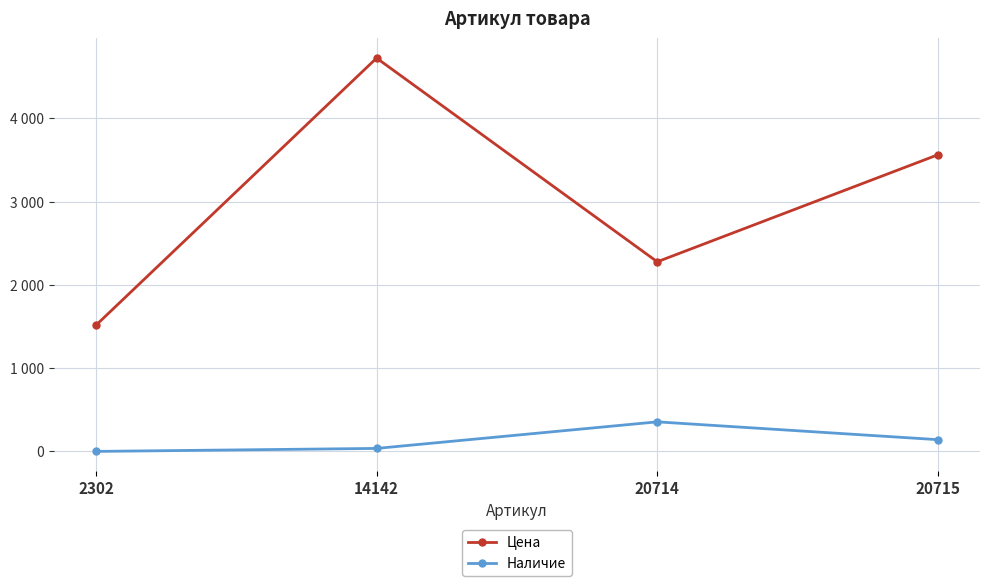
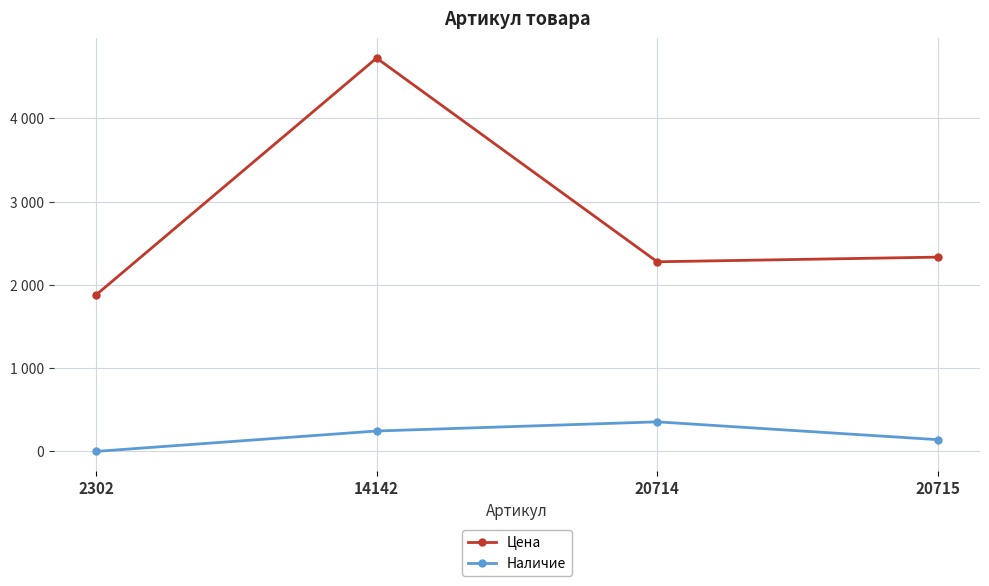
  {
    "Цена": {
-     "2302": 1500,
+     "2302": 1900,
      "14142": 4700,
      "20714": 2300,
-     "20715": 3600
+     "20715": 2300
    },
    "Наличие": {
      "2302": 0,
-     "14142": 0,
+     "14142": 200,
      "20714": 400,
      "20715": 100
    }
  }
